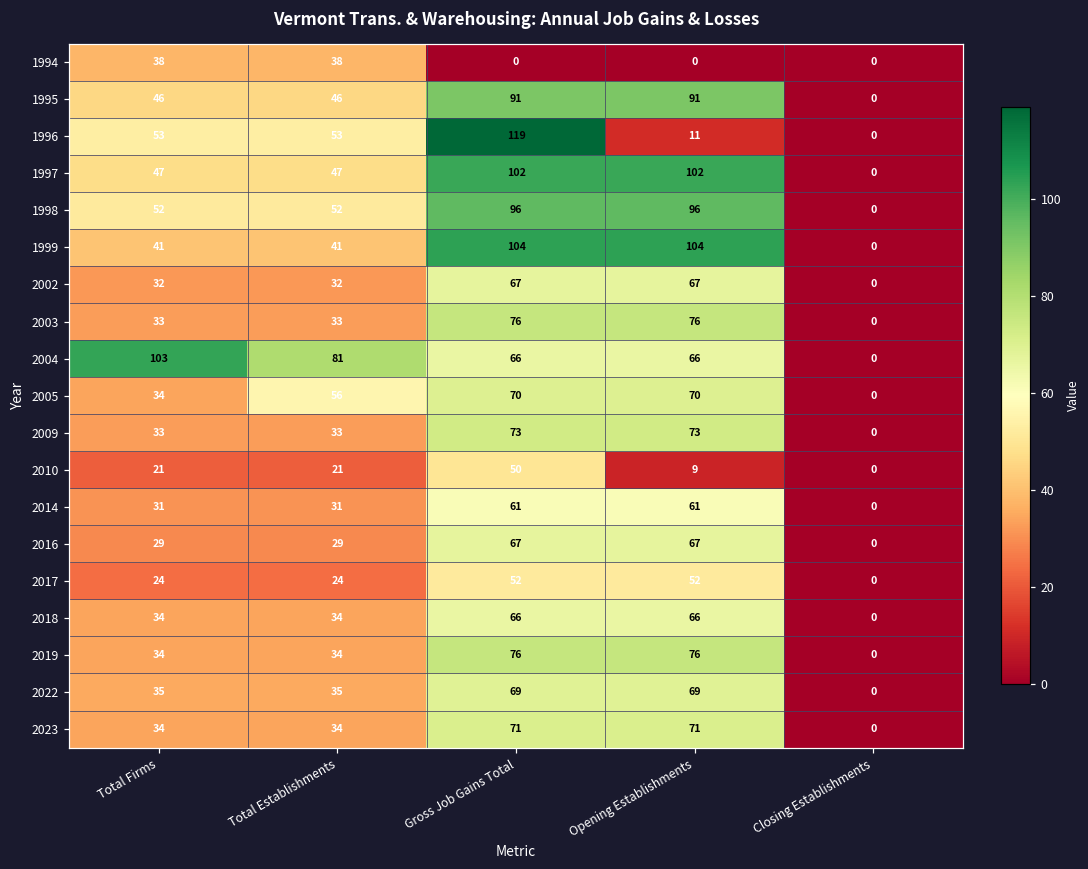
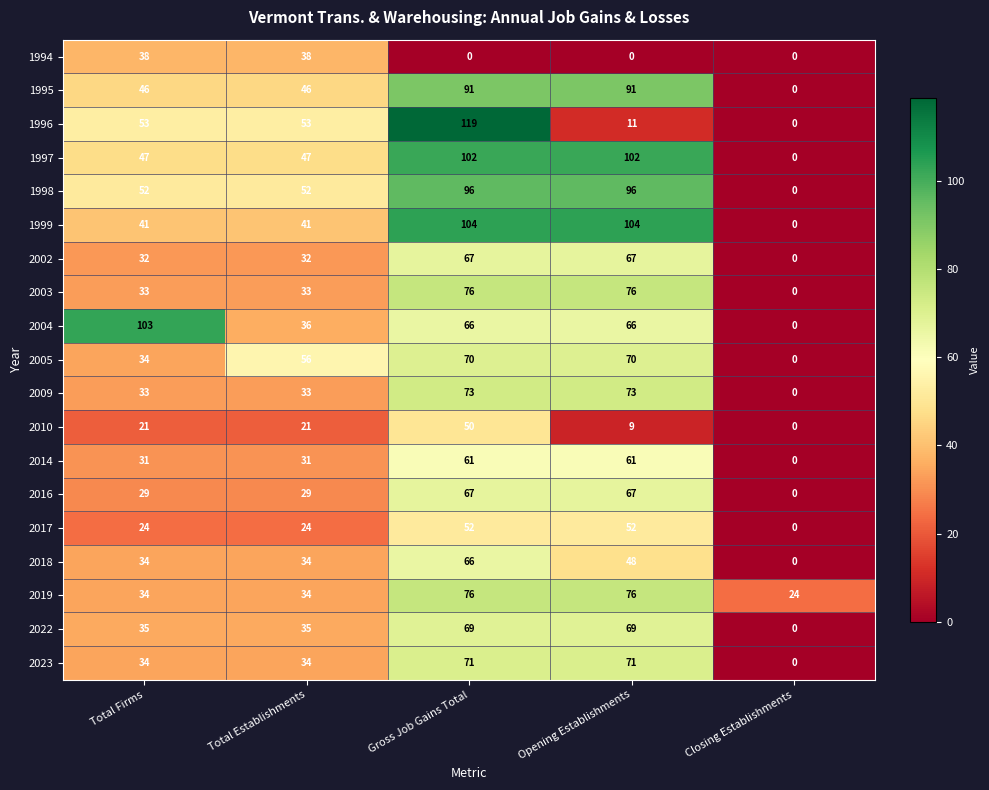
  {
    "1994": {
      "Total Firms": 38,
      "Total Establishments": 38,
      "Gross Job Gains Total": 0,
      "Opening Establishments": 0,
      "Closing Establishments": 0
    },
    "1995": {
      "Total Firms": 46,
      "Total Establishments": 46,
      "Gross Job Gains Total": 91,
      "Opening Establishments": 91,
      "Closing Establishments": 0
    },
    "1996": {
      "Total Firms": 53,
      "Total Establishments": 53,
      "Gross Job Gains Total": 119,
      "Opening Establishments": 11,
      "Closing Establishments": 0
    },
    "1997": {
      "Total Firms": 47,
      "Total Establishments": 47,
      "Gross Job Gains Total": 102,
      "Opening Establishments": 102,
      "Closing Establishments": 0
    },
    "1998": {
      "Total Firms": 52,
      "Total Establishments": 52,
      "Gross Job Gains Total": 96,
      "Opening Establishments": 96,
      "Closing Establishments": 0
    },
    "1999": {
      "Total Firms": 41,
      "Total Establishments": 41,
      "Gross Job Gains Total": 104,
      "Opening Establishments": 104,
      "Closing Establishments": 0
    },
    "2002": {
      "Total Firms": 32,
      "Total Establishments": 32,
      "Gross Job Gains Total": 67,
      "Opening Establishments": 67,
      "Closing Establishments": 0
    },
    "2003": {
      "Total Firms": 33,
      "Total Establishments": 33,
      "Gross Job Gains Total": 76,
      "Opening Establishments": 76,
      "Closing Establishments": 0
    },
    "2004": {
      "Total Firms": 103,
-     "Total Establishments": 81,
+     "Total Establishments": 36,
      "Gross Job Gains Total": 66,
      "Opening Establishments": 66,
      "Closing Establishments": 0
    },
    "2005": {
      "Total Firms": 34,
      "Total Establishments": 56,
      "Gross Job Gains Total": 70,
      "Opening Establishments": 70,
      "Closing Establishments": 0
    },
    "2009": {
      "Total Firms": 33,
      "Total Establishments": 33,
      "Gross Job Gains Total": 73,
      "Opening Establishments": 73,
      "Closing Establishments": 0
    },
    "2010": {
      "Total Firms": 21,
      "Total Establishments": 21,
      "Gross Job Gains Total": 50,
      "Opening Establishments": 9,
      "Closing Establishments": 0
    },
    "2014": {
      "Total Firms": 31,
      "Total Establishments": 31,
      "Gross Job Gains Total": 61,
      "Opening Establishments": 61,
      "Closing Establishments": 0
    },
    "2016": {
      "Total Firms": 29,
      "Total Establishments": 29,
      "Gross Job Gains Total": 67,
      "Opening Establishments": 67,
      "Closing Establishments": 0
    },
    "2017": {
      "Total Firms": 24,
      "Total Establishments": 24,
      "Gross Job Gains Total": 52,
      "Opening Establishments": 52,
      "Closing Establishments": 0
    },
    "2018": {
      "Total Firms": 34,
      "Total Establishments": 34,
      "Gross Job Gains Total": 66,
-     "Opening Establishments": 66,
+     "Opening Establishments": 48,
      "Closing Establishments": 0
    },
    "2019": {
      "Total Firms": 34,
      "Total Establishments": 34,
      "Gross Job Gains Total": 76,
      "Opening Establishments": 76,
-     "Closing Establishments": 0
+     "Closing Establishments": 24
    },
    "2022": {
      "Total Firms": 35,
      "Total Establishments": 35,
      "Gross Job Gains Total": 69,
      "Opening Establishments": 69,
      "Closing Establishments": 0
    },
    "2023": {
      "Total Firms": 34,
      "Total Establishments": 34,
      "Gross Job Gains Total": 71,
      "Opening Establishments": 71,
      "Closing Establishments": 0
    }
  }
